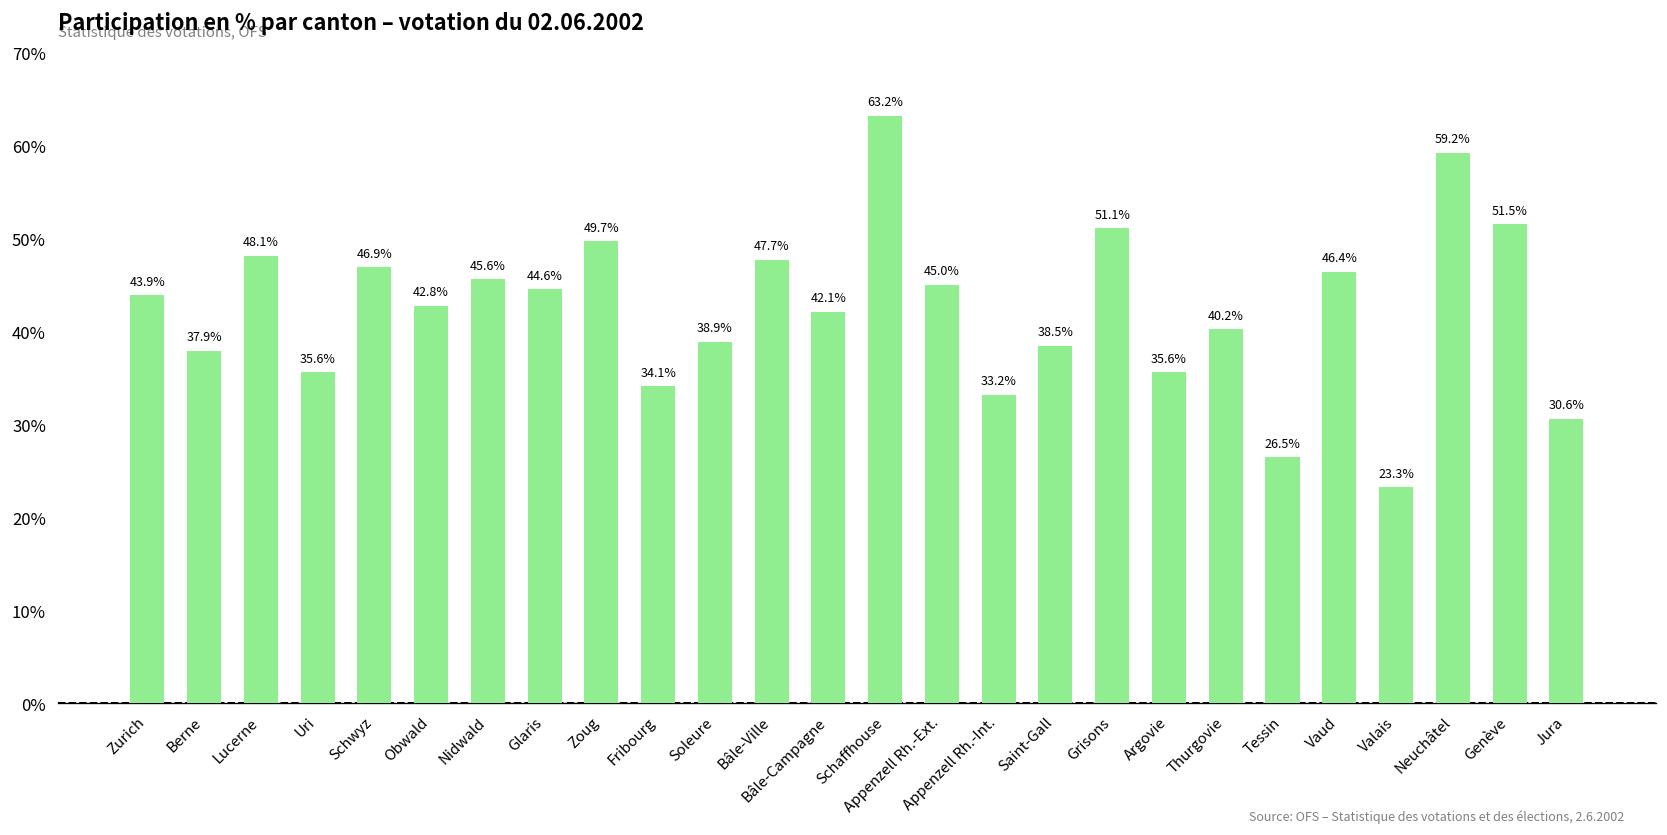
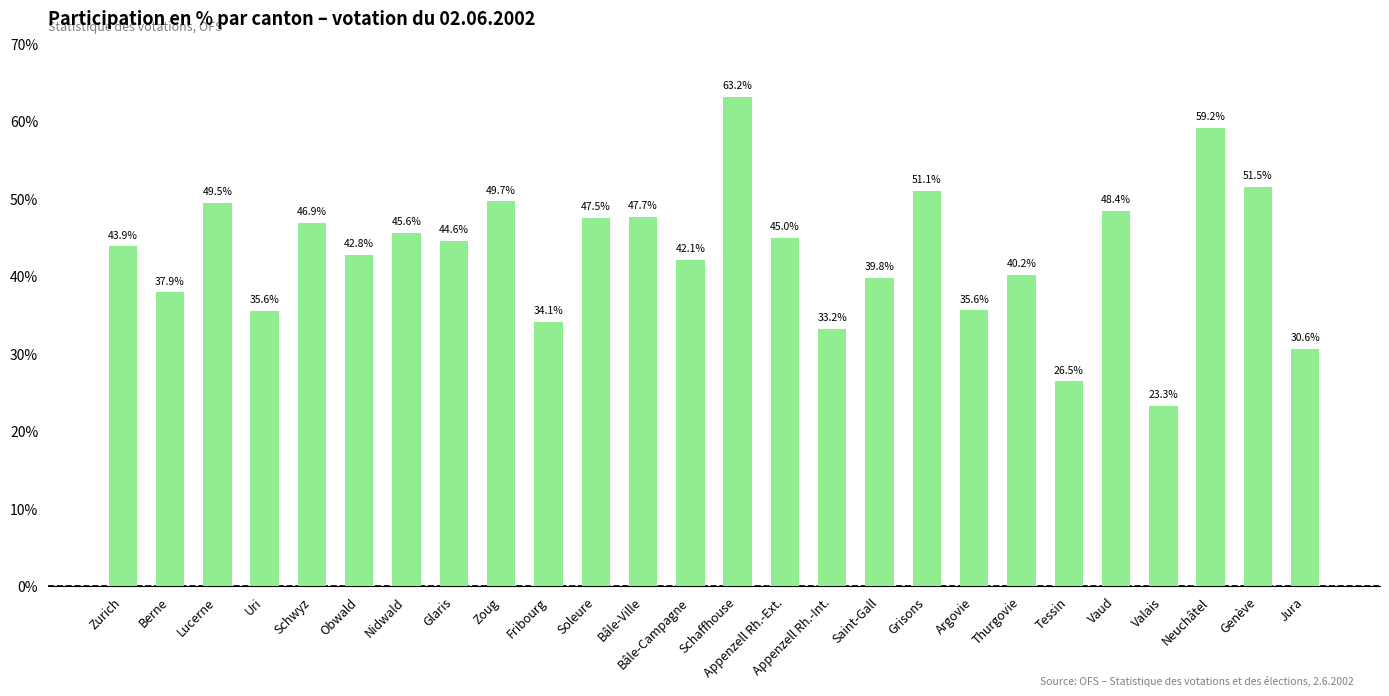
  {
    "Zurich": "43.9%",
    "Berne": "37.9%",
-   "Lucerne": "48.1%",
+   "Lucerne": "49.5%",
    "Uri": "35.6%",
    "Schwyz": "46.9%",
    "Obwald": "42.8%",
    "Nidwald": "45.6%",
    "Glaris": "44.6%",
    "Zoug": "49.7%",
    "Fribourg": "34.1%",
-   "Soleure": "38.9%",
+   "Soleure": "47.5%",
    "Bâle-Ville": "47.7%",
    "Bâle-Campagne": "42.1%",
    "Schaffhouse": "63.2%",
    "Appenzell Rh.-Ext.": "45.0%",
    "Appenzell Rh.-Int.": "33.2%",
-   "Saint-Gall": "38.5%",
+   "Saint-Gall": "39.8%",
    "Grisons": "51.1%",
    "Argovie": "35.6%",
    "Thurgovie": "40.2%",
    "Tessin": "26.5%",
-   "Vaud": "46.4%",
+   "Vaud": "48.4%",
    "Valais": "23.3%",
    "Neuchâtel": "59.2%",
    "Genève": "51.5%",
    "Jura": "30.6%"
  }
